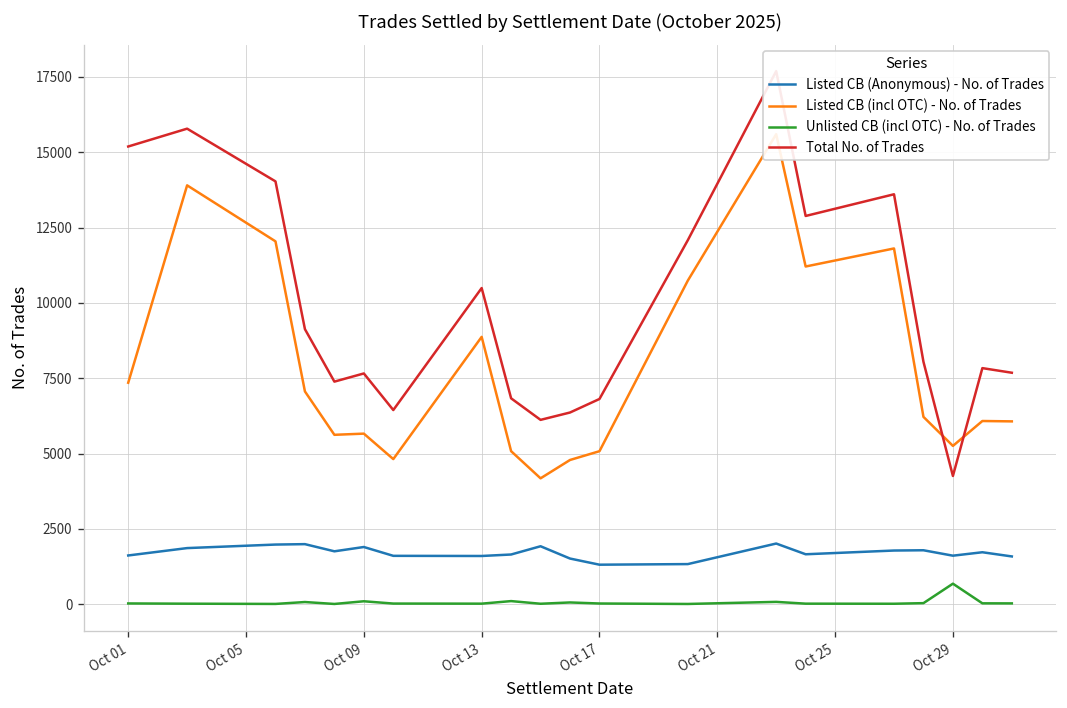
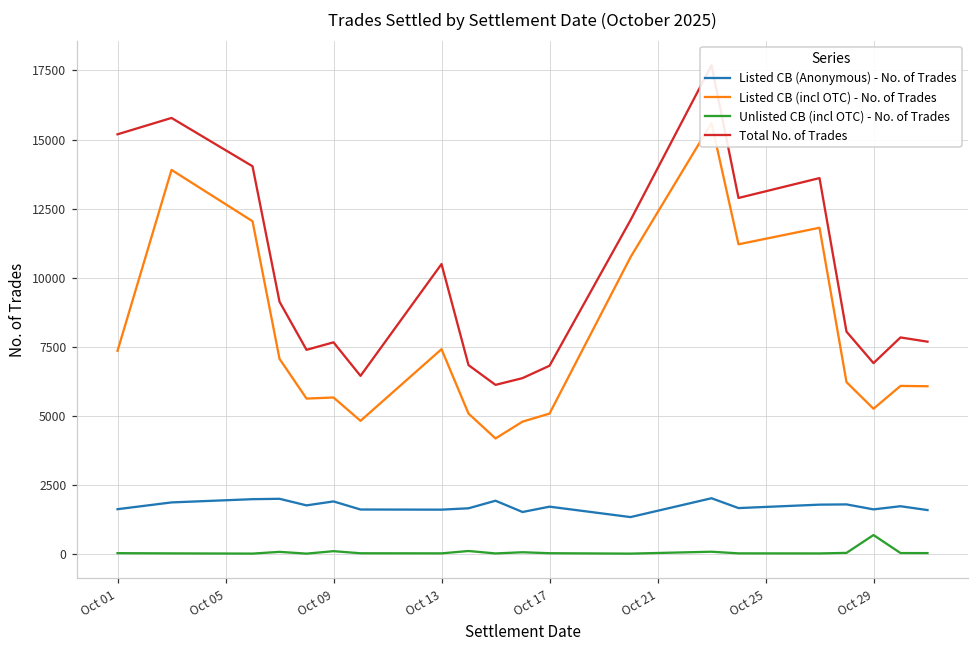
  {
    "Listed CB (Anonymous) - No. of Trades": {
      "Oct 01": 1600,
      "Oct 09": 1900,
      "Oct 13": 1600,
-     "Oct 17": 1300,
+     "Oct 17": 1700,
      "Oct 29": 1600
    },
    "Listed CB (incl OTC) - No. of Trades": {
      "Oct 01": 7400,
      "Oct 09": 5700,
-     "Oct 13": 8900,
+     "Oct 13": 7400,
      "Oct 17": 5100,
      "Oct 29": 5300
    },
    "Unlisted CB (incl OTC) - No. of Trades": {
      "Oct 01": 0,
      "Oct 09": 100,
      "Oct 13": 0,
      "Oct 17": 0,
      "Oct 29": 700
    },
    "Total No. of Trades": {
      "Oct 01": 15200,
      "Oct 09": 7700,
      "Oct 13": 10500,
      "Oct 17": 6800,
-     "Oct 29": 4300
+     "Oct 29": 6900
    }
  }
